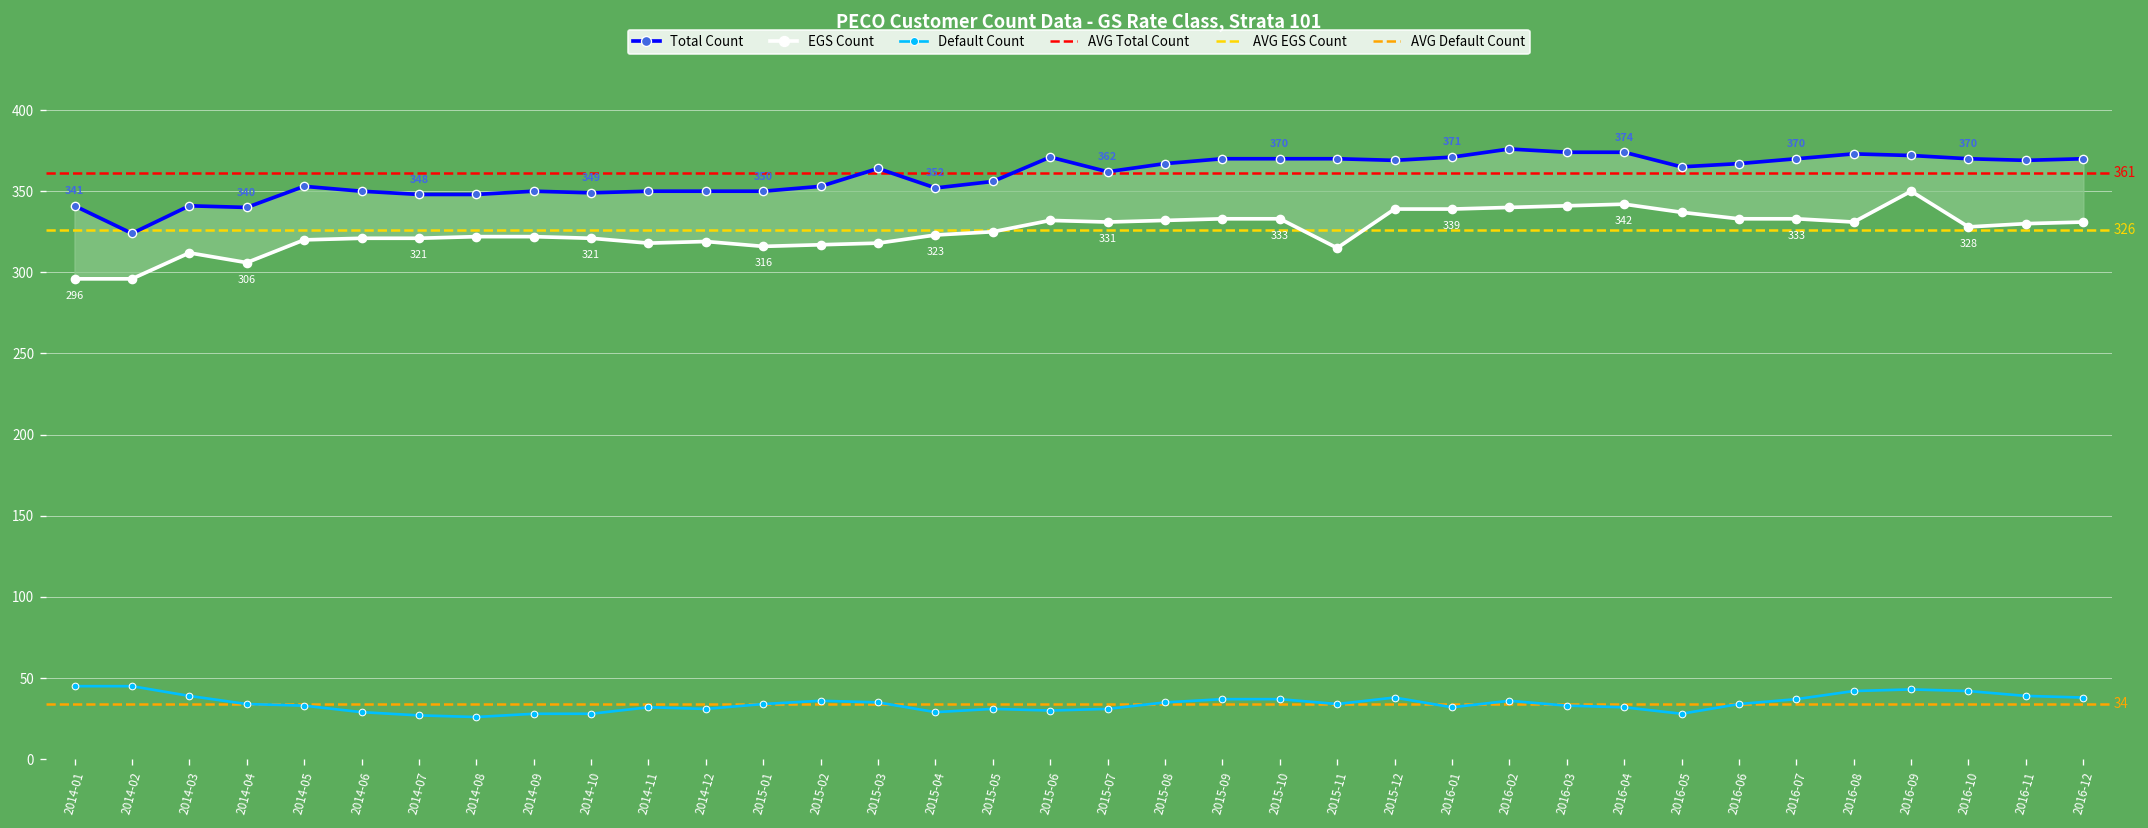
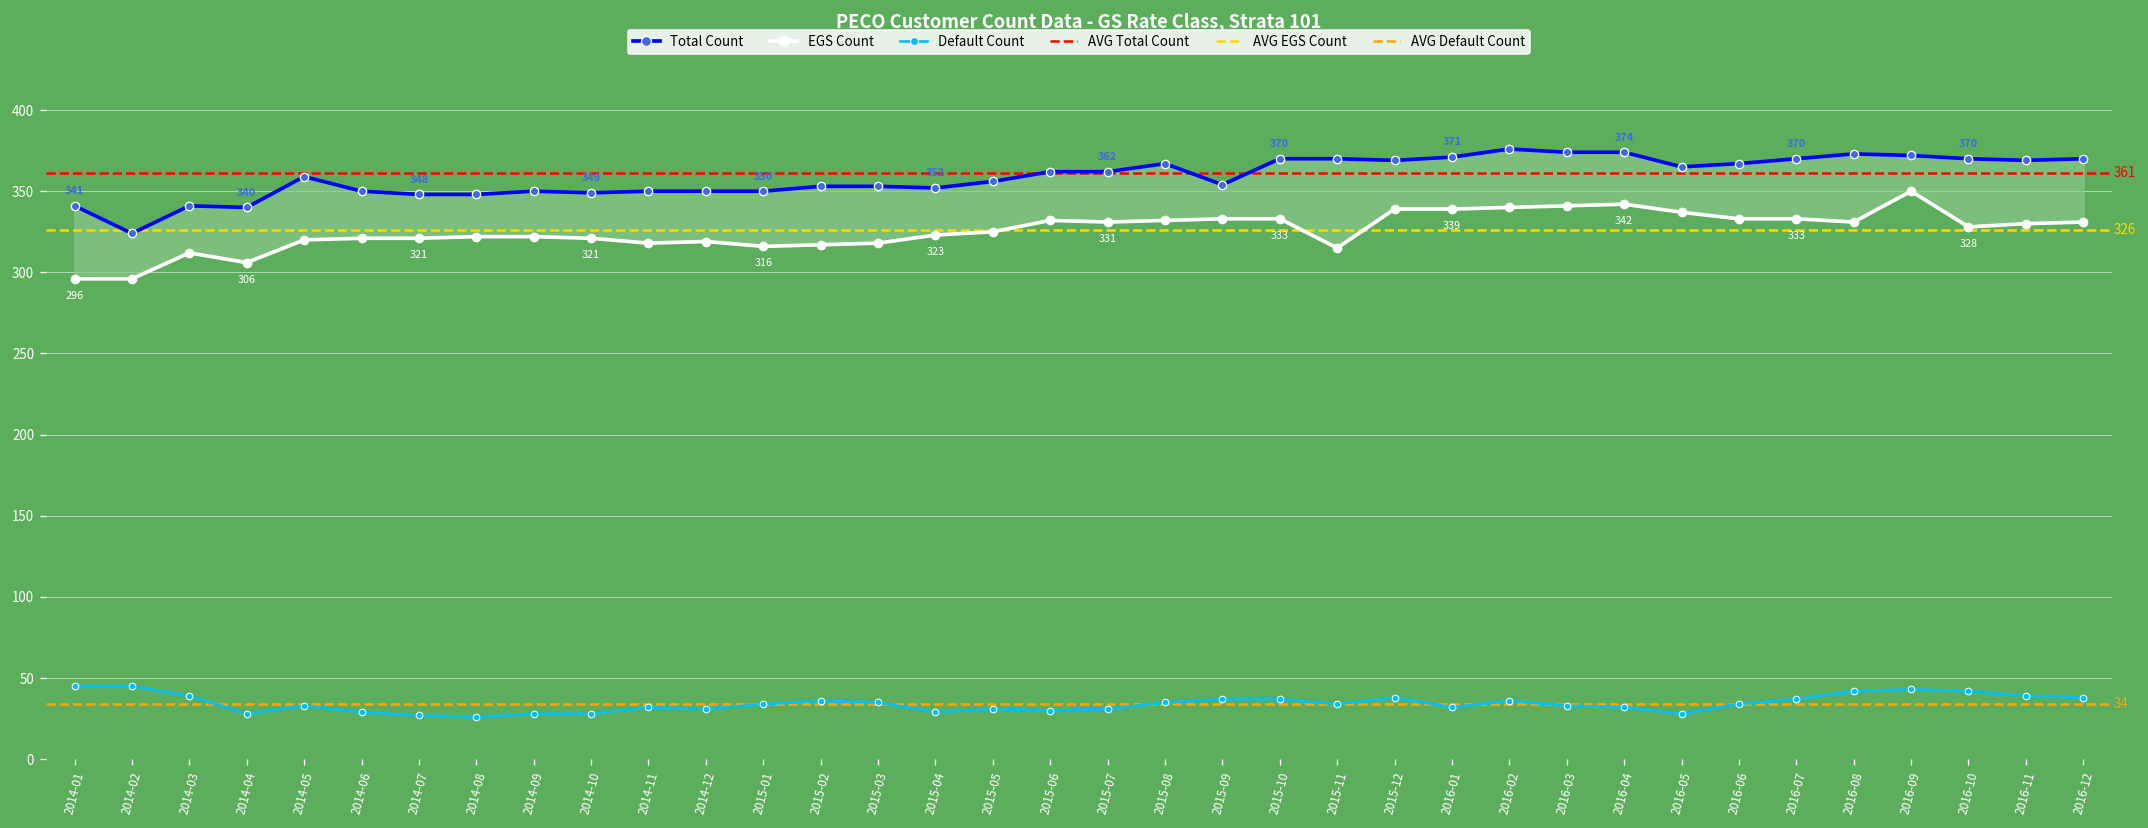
  {
    "Total Count": {
      "2014-02": 324,
      "2014-03": 341,
-     "2014-05": 353,
+     "2014-05": 359,
      "2014-06": 350,
      "2014-08": 348,
      "2014-09": 350,
      "2014-11": 350,
      "2014-12": 350,
      "2015-02": 353,
-     "2015-03": 364,
+     "2015-03": 353,
      "2015-05": 356,
-     "2015-06": 371,
+     "2015-06": 362,
      "2015-08": 367,
-     "2015-09": 370,
+     "2015-09": 354,
      "2015-11": 370,
      "2015-12": 369,
      "2016-02": 376,
      "2016-03": 374,
      "2016-05": 365,
      "2016-06": 367,
      "2016-08": 373,
      "2016-09": 372,
      "2016-11": 369,
      "2016-12": 370
    },
    "EGS Count": {
      "2014-01": 296,
      "2014-04": 306,
      "2014-07": 321,
      "2014-10": 321,
      "2015-01": 316,
      "2015-04": 323,
      "2015-07": 331,
      "2015-10": 333,
      "2016-01": 339,
      "2016-04": 342,
      "2016-07": 333,
      "2016-10": 328
    },
    "Default Count": {
      "2014-01": 45,
      "2014-02": 45,
      "2014-03": 39,
-     "2014-04": 34,
+     "2014-04": 28,
      "2014-05": 33,
      "2014-06": 29,
      "2014-07": 27,
      "2014-08": 26,
      "2014-09": 28,
      "2014-10": 28,
      "2014-11": 32,
      "2014-12": 31,
      "2015-01": 34,
      "2015-02": 36,
      "2015-03": 35,
      "2015-04": 29,
      "2015-05": 31,
      "2015-06": 30,
      "2015-07": 31,
      "2015-08": 35,
      "2015-09": 37,
      "2015-10": 37,
      "2015-11": 34,
      "2015-12": 38,
      "2016-01": 32,
      "2016-02": 36,
      "2016-03": 33,
      "2016-04": 32,
      "2016-05": 28,
      "2016-06": 34,
      "2016-07": 37,
      "2016-08": 42,
      "2016-09": 43,
      "2016-10": 42,
      "2016-11": 39,
      "2016-12": 38
    }
  }
